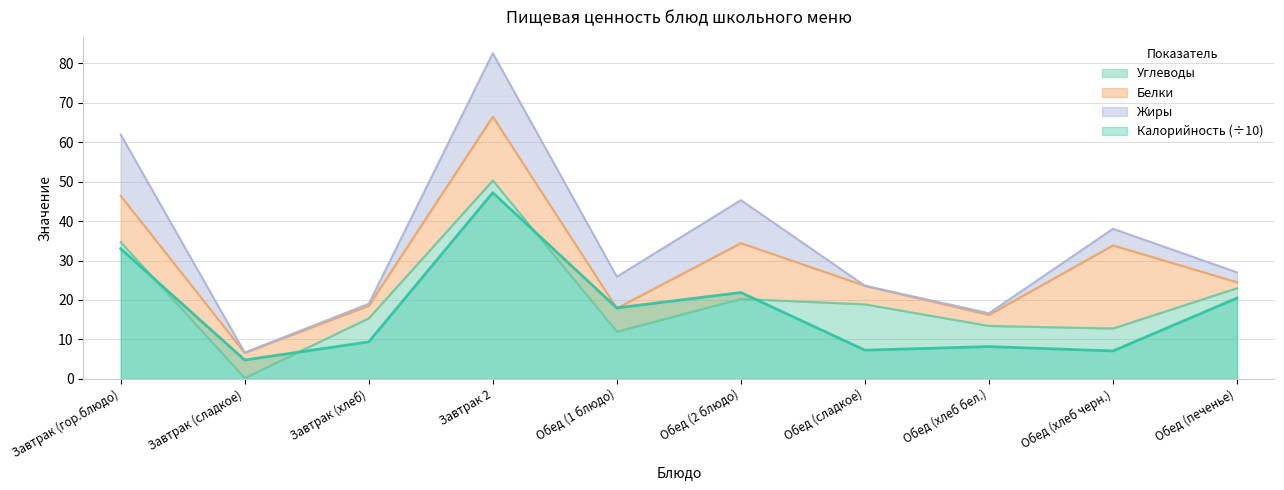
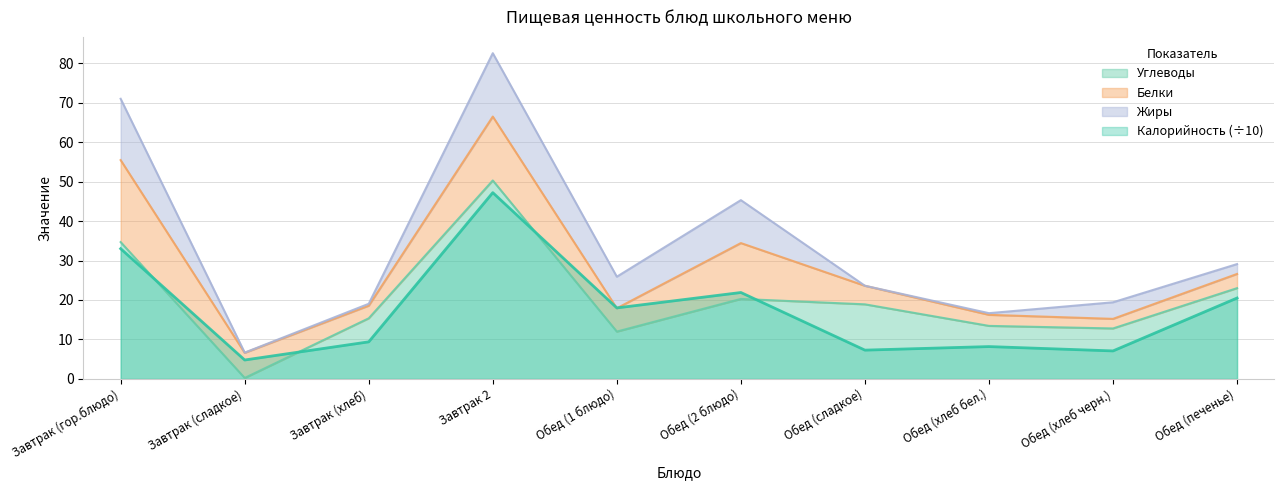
  {
    "Белки": {
-     "Завтрак (гор.блюдо)": 12,
+     "Завтрак (гор.блюдо)": 21,
      "Завтрак 2": 16,
      "Обед (2 блюдо)": 14,
-     "Обед (хлеб черн.)": 21,
-     "Обед (печенье)": 2
+     "Обед (хлеб черн.)": 2,
+     "Обед (печенье)": 4
    }
  }
